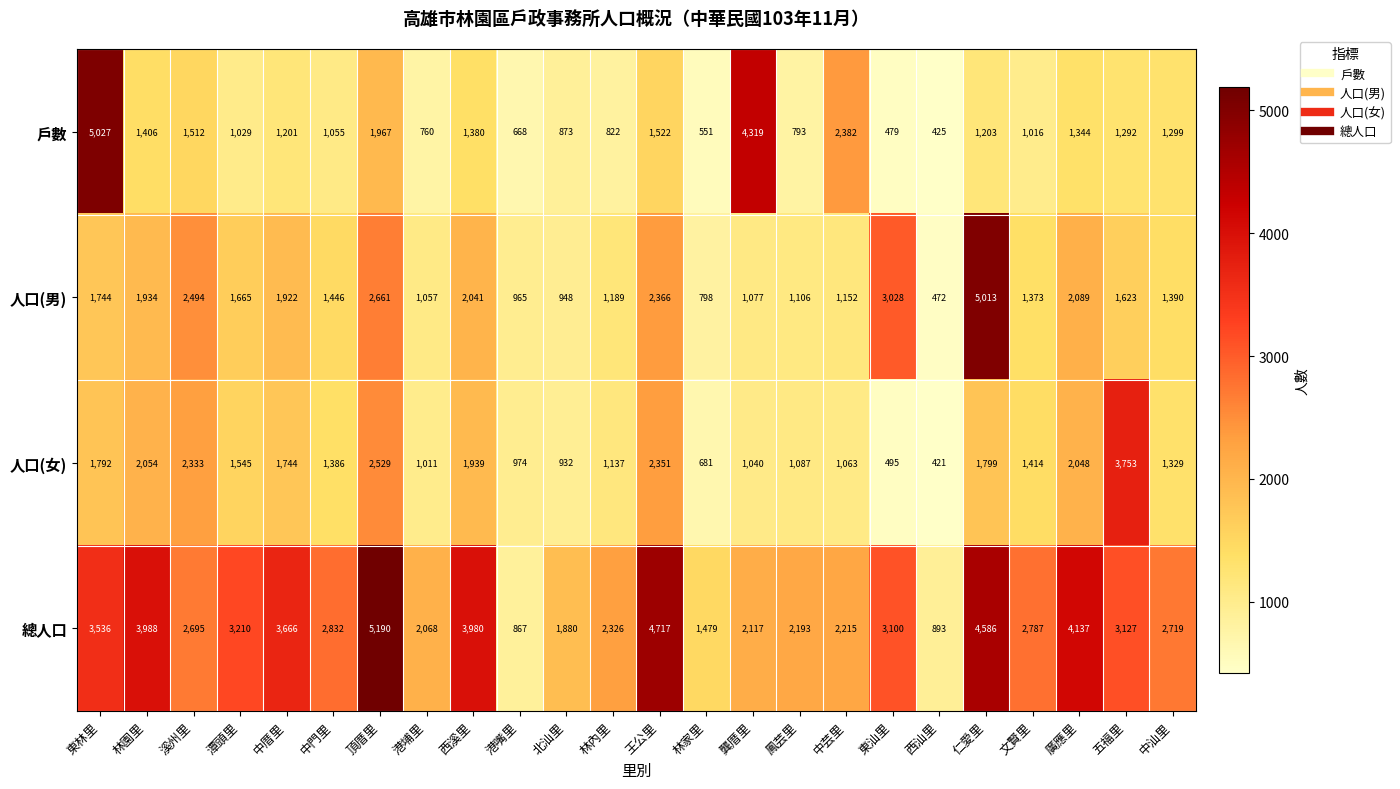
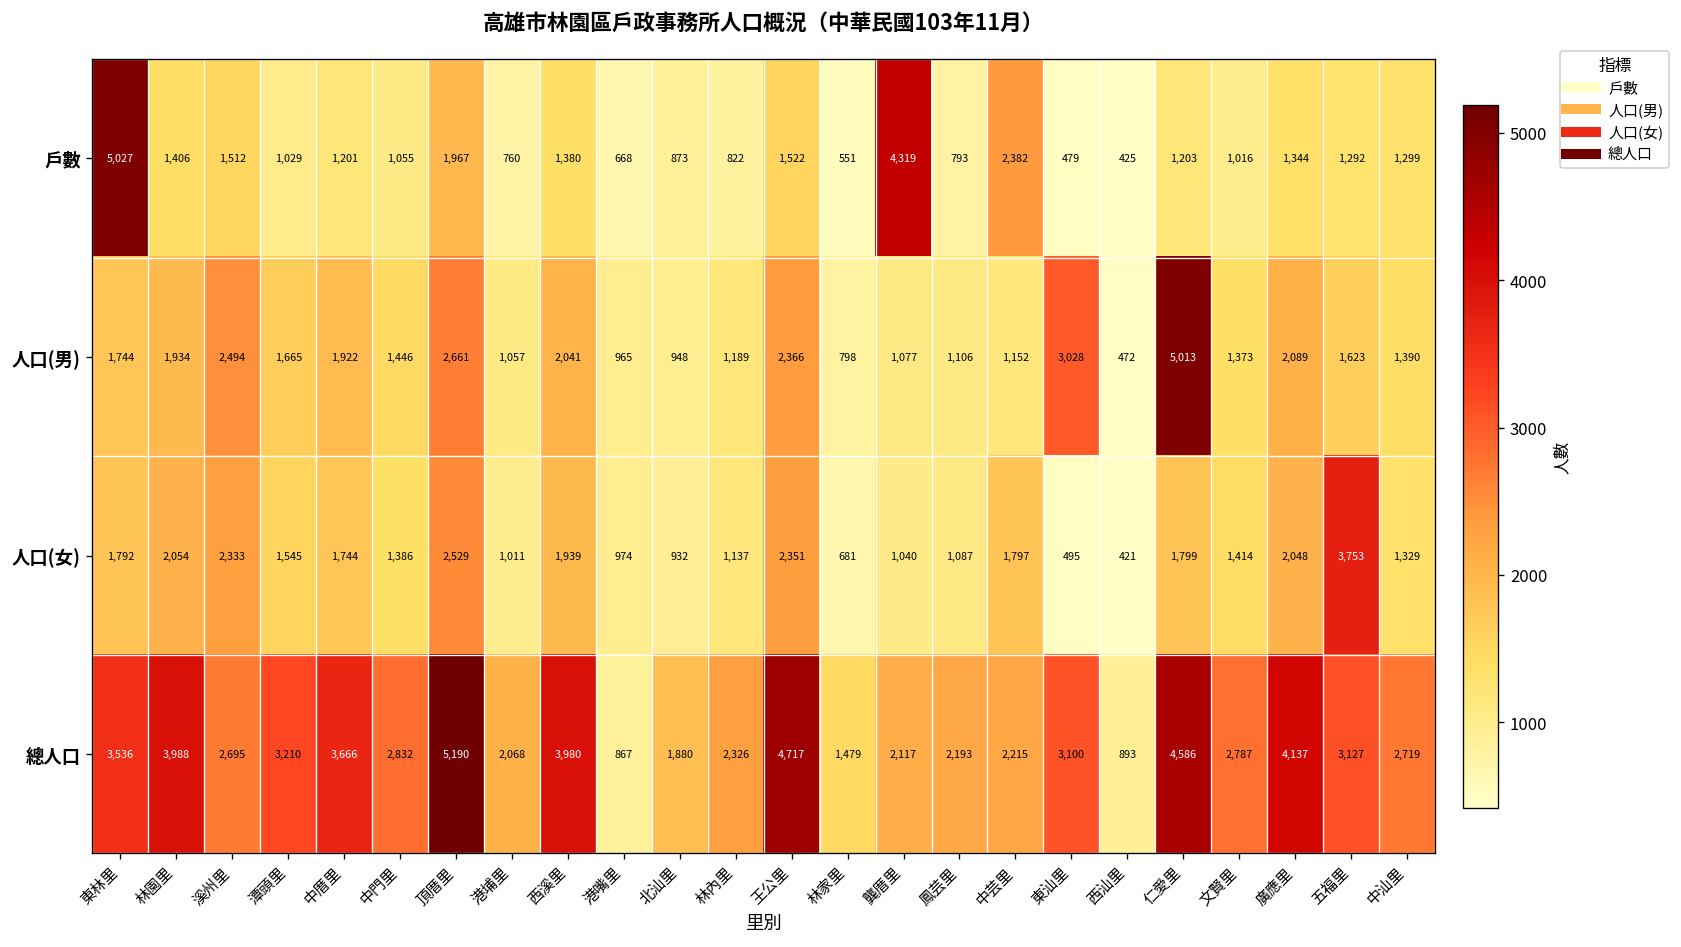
  {
    "戶數": {
      "東林里": "5,027",
      "林園里": "1,406",
      "溪州里": "1,512",
      "潭頭里": "1,029",
      "中厝里": "1,201",
      "中門里": "1,055",
      "頂厝里": "1,967",
      "港埔里": "760",
      "西溪里": "1,380",
      "港嘴里": "668",
      "北汕里": "873",
      "林內里": "822",
      "王公里": "1,522",
      "林家里": "551",
      "龔厝里": "4,319",
      "鳳芸里": "793",
      "中芸里": "2,382",
      "東汕里": "479",
      "西汕里": "425",
      "仁愛里": "1,203",
      "文賢里": "1,016",
      "廣應里": "1,344",
      "五福里": "1,292",
      "中汕里": "1,299"
    },
    "人口(男)": {
      "東林里": "1,744",
      "林園里": "1,934",
      "溪州里": "2,494",
      "潭頭里": "1,665",
      "中厝里": "1,922",
      "中門里": "1,446",
      "頂厝里": "2,661",
      "港埔里": "1,057",
      "西溪里": "2,041",
      "港嘴里": "965",
      "北汕里": "948",
      "林內里": "1,189",
      "王公里": "2,366",
      "林家里": "798",
      "龔厝里": "1,077",
      "鳳芸里": "1,106",
      "中芸里": "1,152",
      "東汕里": "3,028",
      "西汕里": "472",
      "仁愛里": "5,013",
      "文賢里": "1,373",
      "廣應里": "2,089",
      "五福里": "1,623",
      "中汕里": "1,390"
    },
    "人口(女)": {
      "東林里": "1,792",
      "林園里": "2,054",
      "溪州里": "2,333",
      "潭頭里": "1,545",
      "中厝里": "1,744",
      "中門里": "1,386",
      "頂厝里": "2,529",
      "港埔里": "1,011",
      "西溪里": "1,939",
      "港嘴里": "974",
      "北汕里": "932",
      "林內里": "1,137",
      "王公里": "2,351",
      "林家里": "681",
      "龔厝里": "1,040",
      "鳳芸里": "1,087",
-     "中芸里": "1,063",
+     "中芸里": "1,797",
      "東汕里": "495",
      "西汕里": "421",
      "仁愛里": "1,799",
      "文賢里": "1,414",
      "廣應里": "2,048",
      "五福里": "3,753",
      "中汕里": "1,329"
    },
    "總人口": {
      "東林里": "3,536",
      "林園里": "3,988",
      "溪州里": "2,695",
      "潭頭里": "3,210",
      "中厝里": "3,666",
      "中門里": "2,832",
      "頂厝里": "5,190",
      "港埔里": "2,068",
      "西溪里": "3,980",
      "港嘴里": "867",
      "北汕里": "1,880",
      "林內里": "2,326",
      "王公里": "4,717",
      "林家里": "1,479",
      "龔厝里": "2,117",
      "鳳芸里": "2,193",
      "中芸里": "2,215",
      "東汕里": "3,100",
      "西汕里": "893",
      "仁愛里": "4,586",
      "文賢里": "2,787",
      "廣應里": "4,137",
      "五福里": "3,127",
      "中汕里": "2,719"
    }
  }
